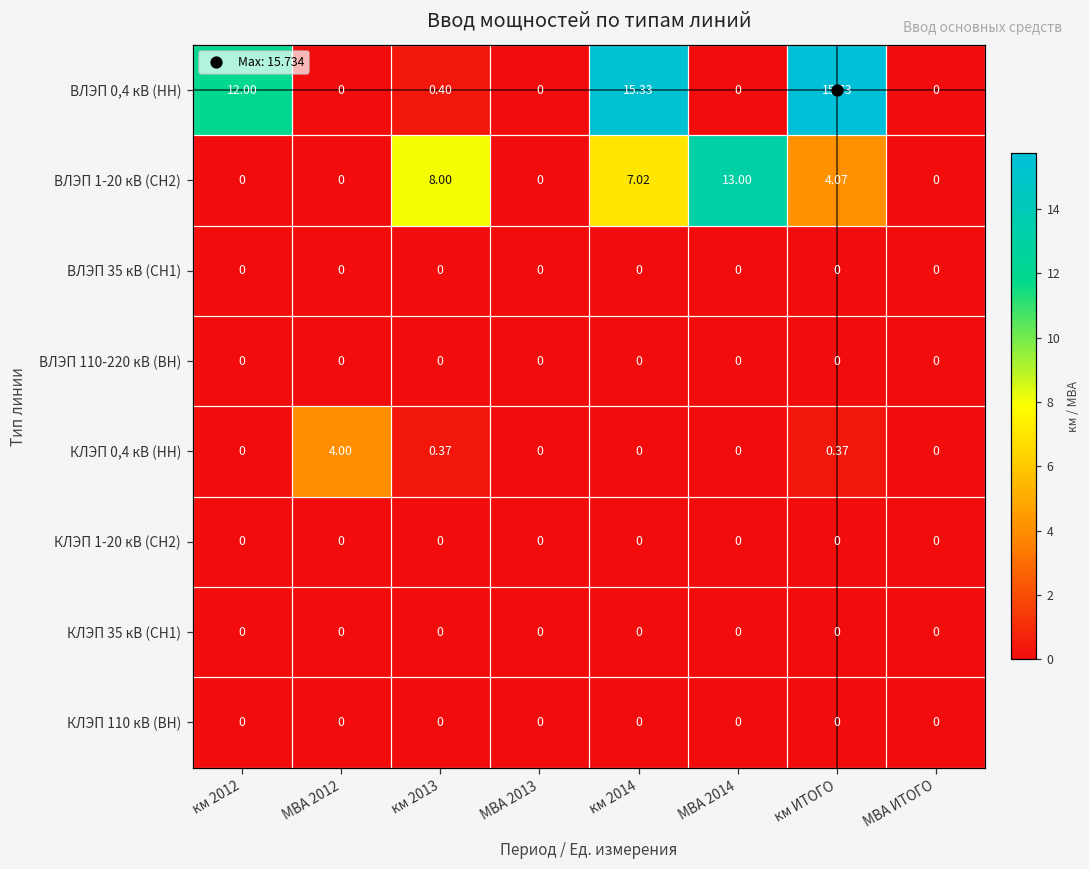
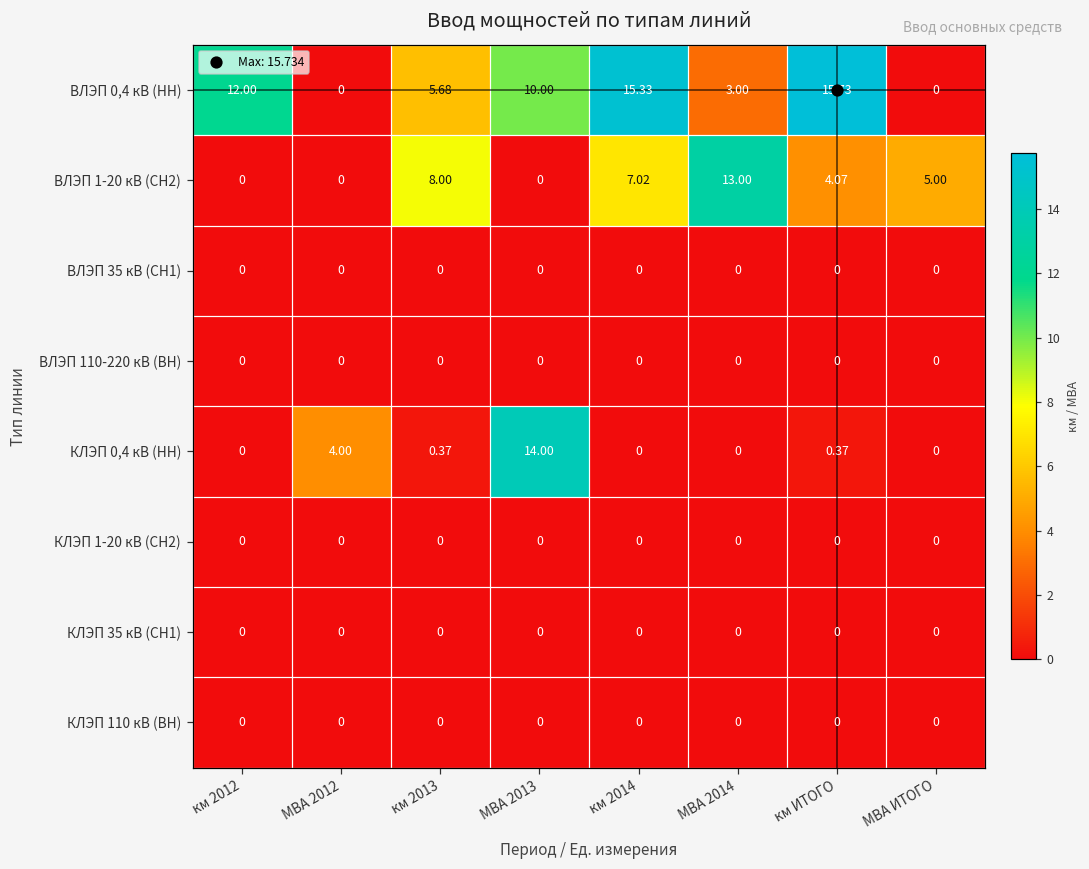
  {
    "ВЛЭП 0,4 кВ (НН)": {
      "км 2012": 12.00,
      "МВА 2012": 0,
-     "км 2013": 0.40,
-     "МВА 2013": 0,
+     "км 2013": 5.68,
+     "МВА 2013": 10.00,
      "км 2014": 15.33,
-     "МВА 2014": 0,
+     "МВА 2014": 3.00,
      "МВА ИТОГО": 0
    },
    "ВЛЭП 1-20 кВ (СН2)": {
      "км 2012": 0,
      "МВА 2012": 0,
      "км 2013": 8.00,
      "МВА 2013": 0,
      "км 2014": 7.02,
      "МВА 2014": 13.00,
      "км ИТОГО": 4.07,
-     "МВА ИТОГО": 0
+     "МВА ИТОГО": 5.00
    },
    "ВЛЭП 35 кВ (СН1)": {
      "км 2012": 0,
      "МВА 2012": 0,
      "км 2013": 0,
      "МВА 2013": 0,
      "км 2014": 0,
      "МВА 2014": 0,
      "км ИТОГО": 0,
      "МВА ИТОГО": 0
    },
    "ВЛЭП 110-220 кВ (ВН)": {
      "км 2012": 0,
      "МВА 2012": 0,
      "км 2013": 0,
      "МВА 2013": 0,
      "км 2014": 0,
      "МВА 2014": 0,
      "км ИТОГО": 0,
      "МВА ИТОГО": 0
    },
    "КЛЭП 0,4 кВ (НН)": {
      "км 2012": 0,
      "МВА 2012": 4.00,
      "км 2013": 0.37,
-     "МВА 2013": 0,
+     "МВА 2013": 14.00,
      "км 2014": 0,
      "МВА 2014": 0,
      "км ИТОГО": 0.37,
      "МВА ИТОГО": 0
    },
    "КЛЭП 1-20 кВ (СН2)": {
      "км 2012": 0,
      "МВА 2012": 0,
      "км 2013": 0,
      "МВА 2013": 0,
      "км 2014": 0,
      "МВА 2014": 0,
      "км ИТОГО": 0,
      "МВА ИТОГО": 0
    },
    "КЛЭП 35 кВ (СН1)": {
      "км 2012": 0,
      "МВА 2012": 0,
      "км 2013": 0,
      "МВА 2013": 0,
      "км 2014": 0,
      "МВА 2014": 0,
      "км ИТОГО": 0,
      "МВА ИТОГО": 0
    },
    "КЛЭП 110 кВ (ВН)": {
      "км 2012": 0,
      "МВА 2012": 0,
      "км 2013": 0,
      "МВА 2013": 0,
      "км 2014": 0,
      "МВА 2014": 0,
      "км ИТОГО": 0,
      "МВА ИТОГО": 0
    }
  }
